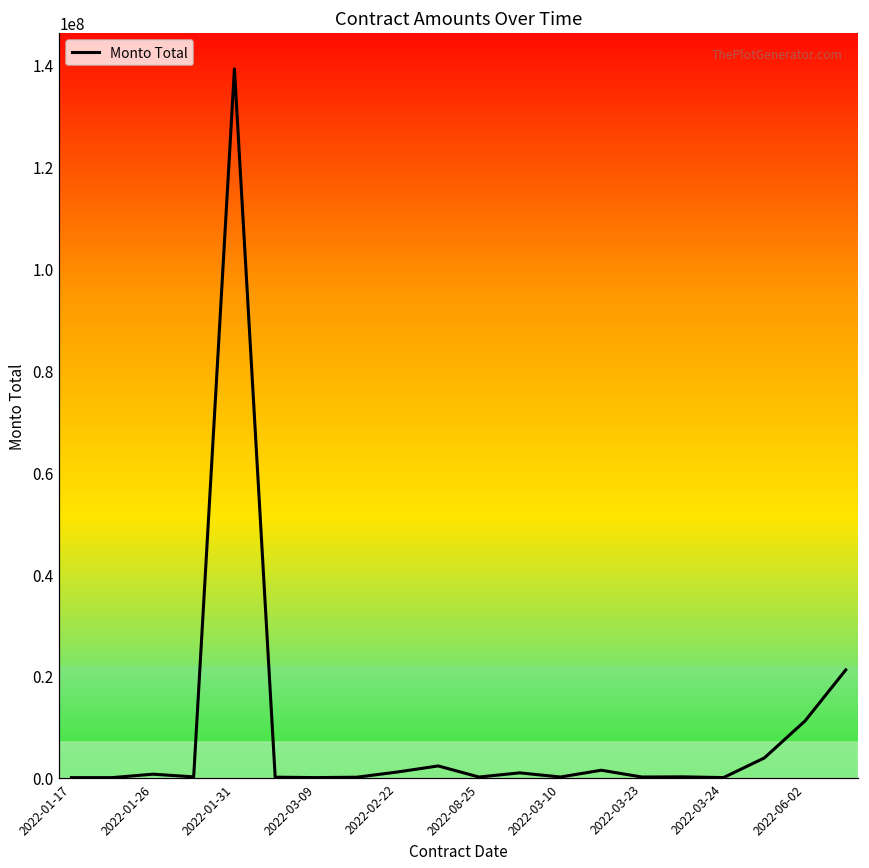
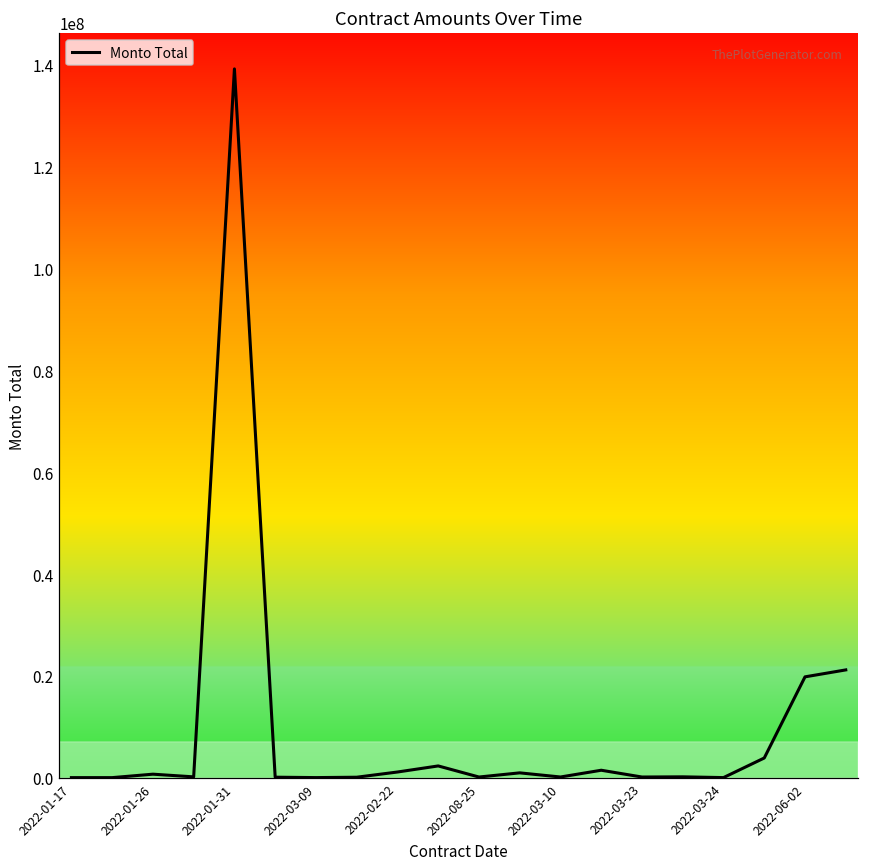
  {
-   "2022-06-02": 11000000
+   "2022-06-02": 20000000
  }
